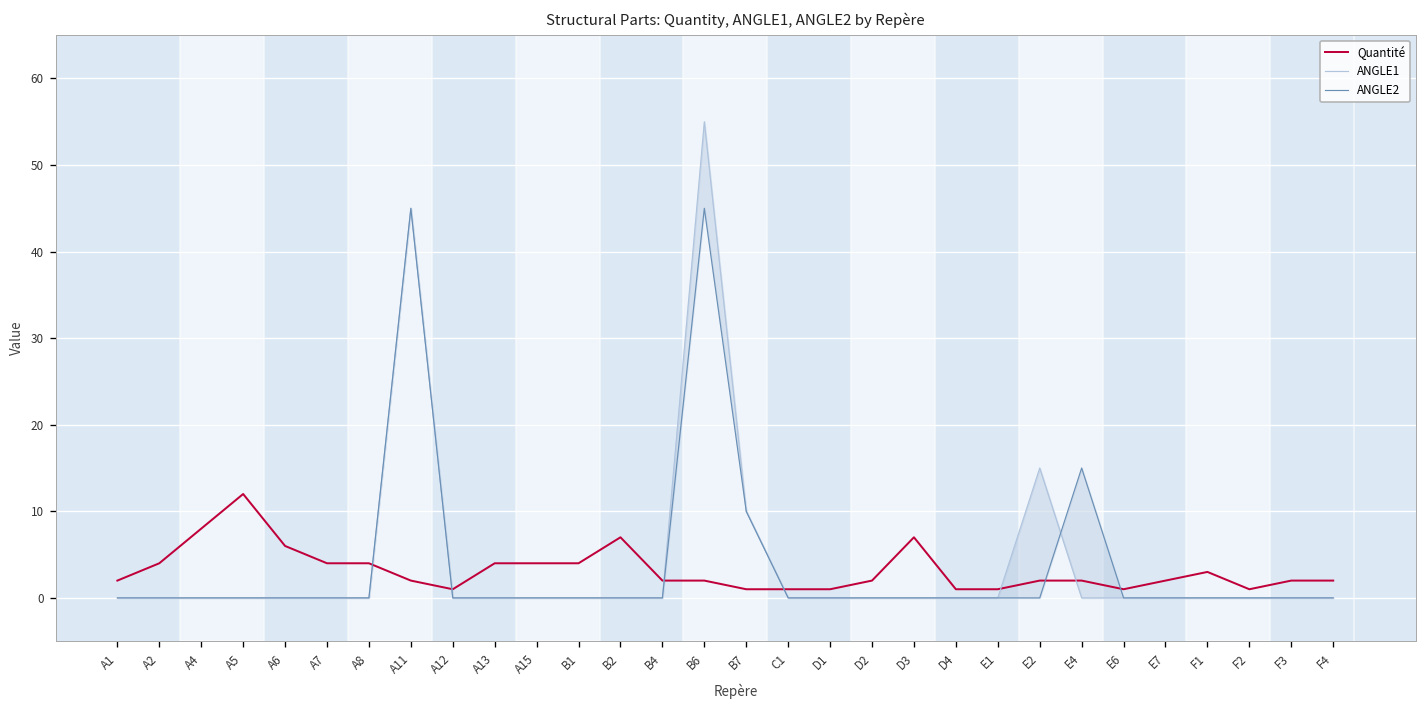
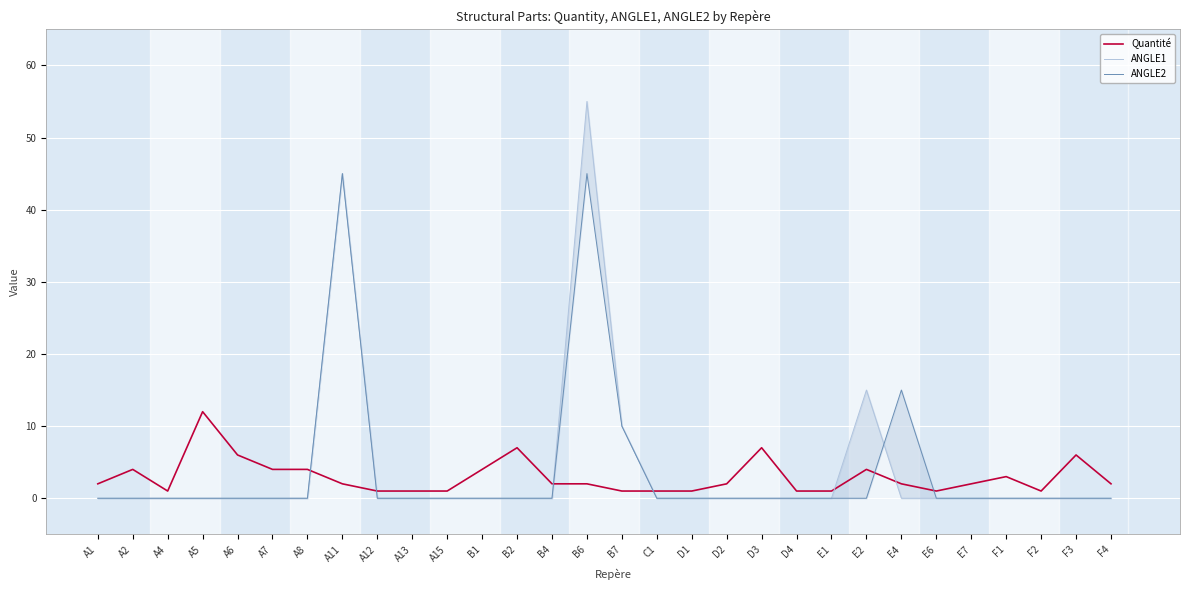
  {
    "Quantité": {
      "A1": 2,
      "A2": 4,
-     "A4": 8,
+     "A4": 1,
      "A5": 12,
      "A6": 6,
      "A7": 4,
      "A8": 4,
      "A11": 2,
      "A12": 1,
-     "A13": 4,
-     "A15": 4,
+     "A13": 1,
+     "A15": 1,
      "B1": 4,
      "B2": 7,
      "B4": 2,
      "B6": 2,
      "B7": 1,
      "C1": 1,
      "D1": 1,
      "D2": 2,
      "D3": 7,
      "D4": 1,
      "E1": 1,
-     "E2": 2,
+     "E2": 4,
      "E4": 2,
      "E6": 1,
      "E7": 2,
      "F1": 3,
      "F2": 1,
-     "F3": 2,
+     "F3": 6,
      "F4": 2
    },
    "ANGLE2": {
      "B6": 45,
      "E2": 0
    }
  }
